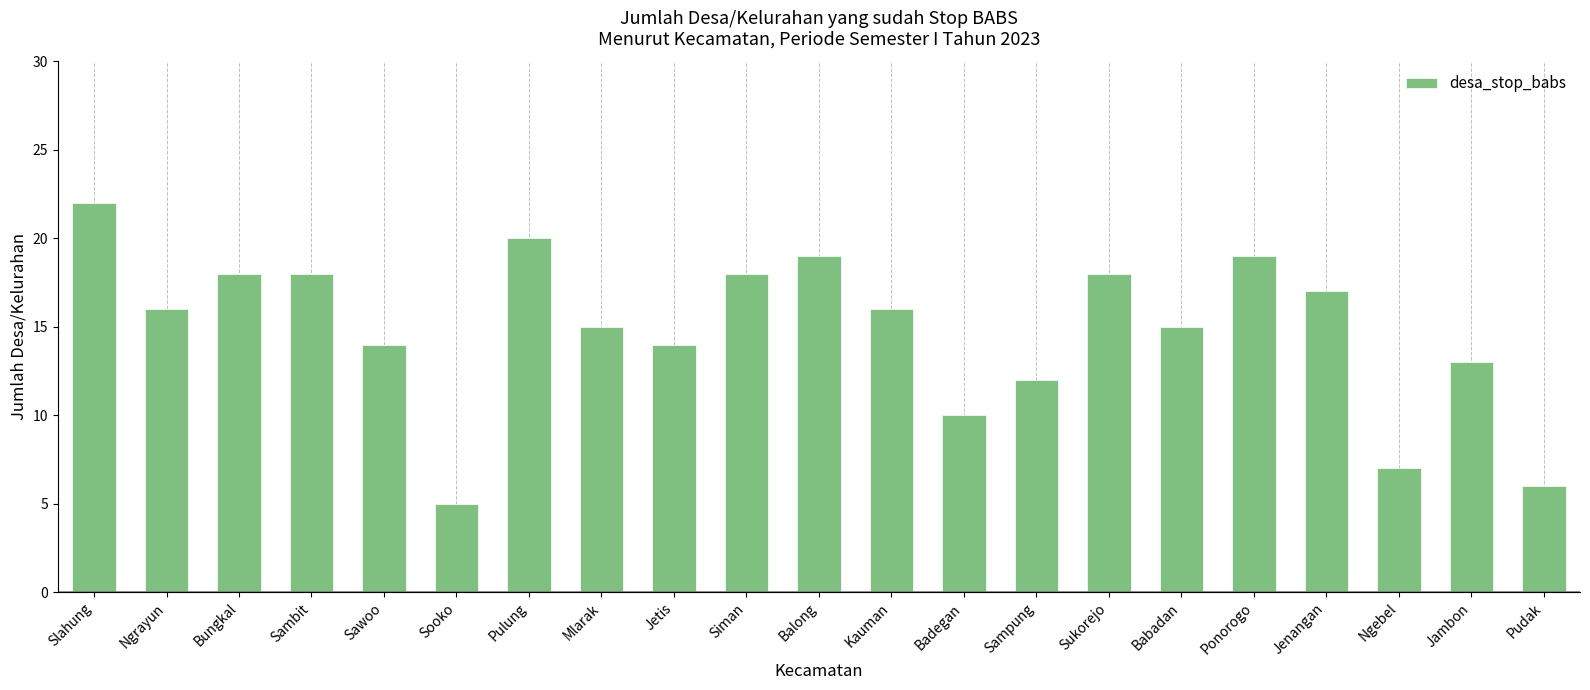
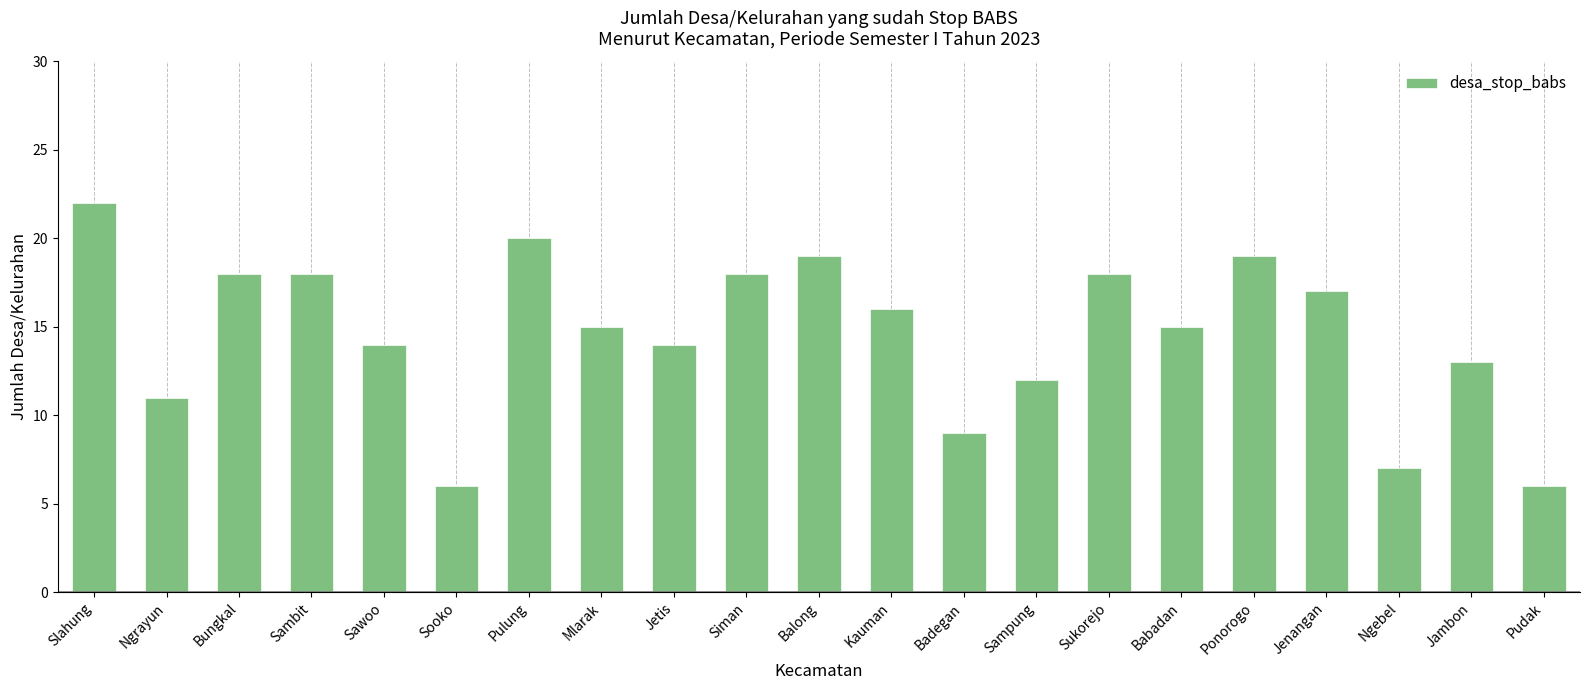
  {
    "Slahung": 22,
-   "Ngrayun": 16,
+   "Ngrayun": 11,
    "Bungkal": 18,
    "Sambit": 18,
    "Sawoo": 14,
-   "Sooko": 5,
+   "Sooko": 6,
    "Pulung": 20,
    "Mlarak": 15,
    "Jetis": 14,
    "Siman": 18,
    "Balong": 19,
    "Kauman": 16,
-   "Badegan": 10,
+   "Badegan": 9,
    "Sampung": 12,
    "Sukorejo": 18,
    "Babadan": 15,
    "Ponorogo": 19,
    "Jenangan": 17,
    "Ngebel": 7,
    "Jambon": 13,
    "Pudak": 6
  }
